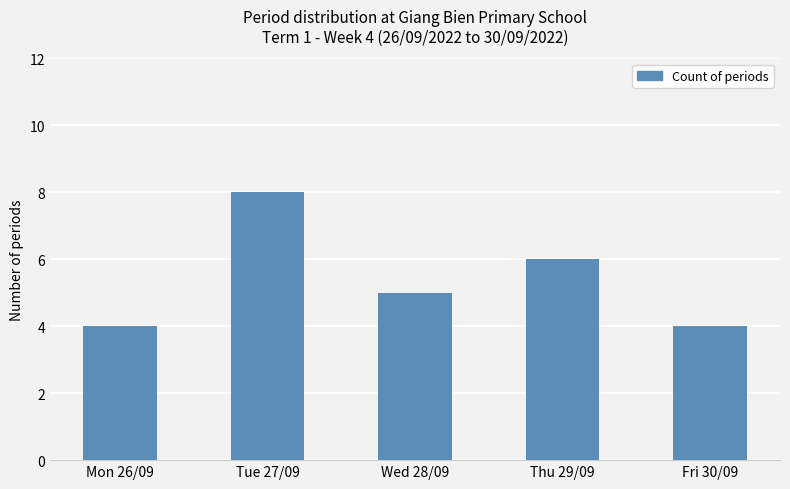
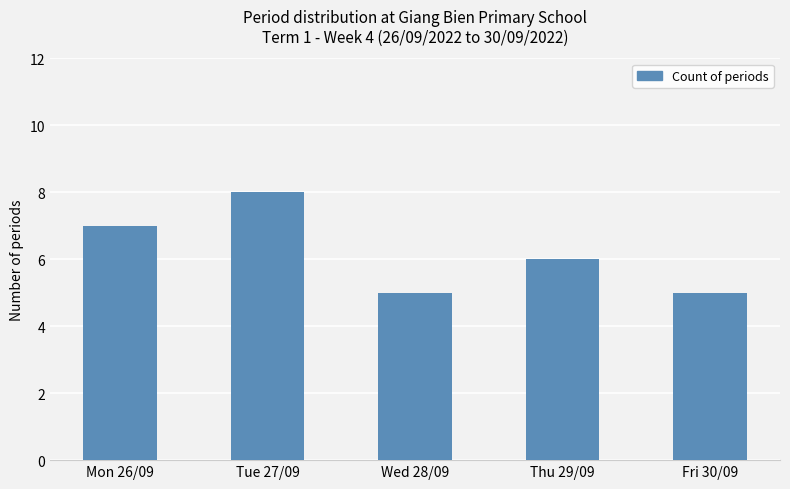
  {
-   "Mon 26/09": 4,
+   "Mon 26/09": 7,
    "Tue 27/09": 8,
    "Wed 28/09": 5,
    "Thu 29/09": 6,
-   "Fri 30/09": 4
+   "Fri 30/09": 5
  }
